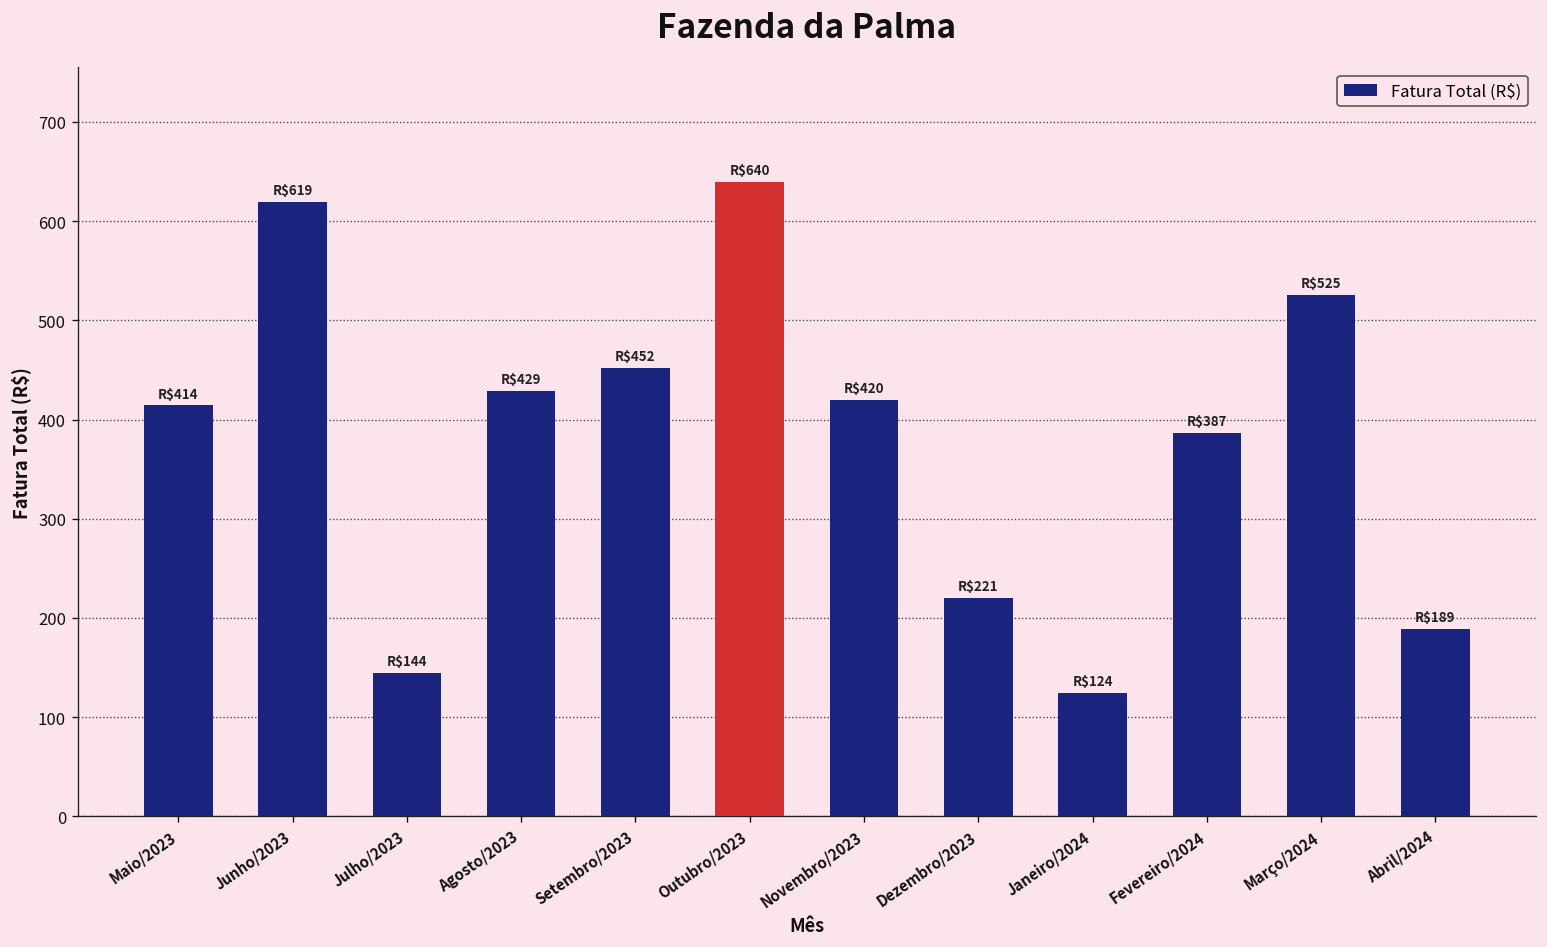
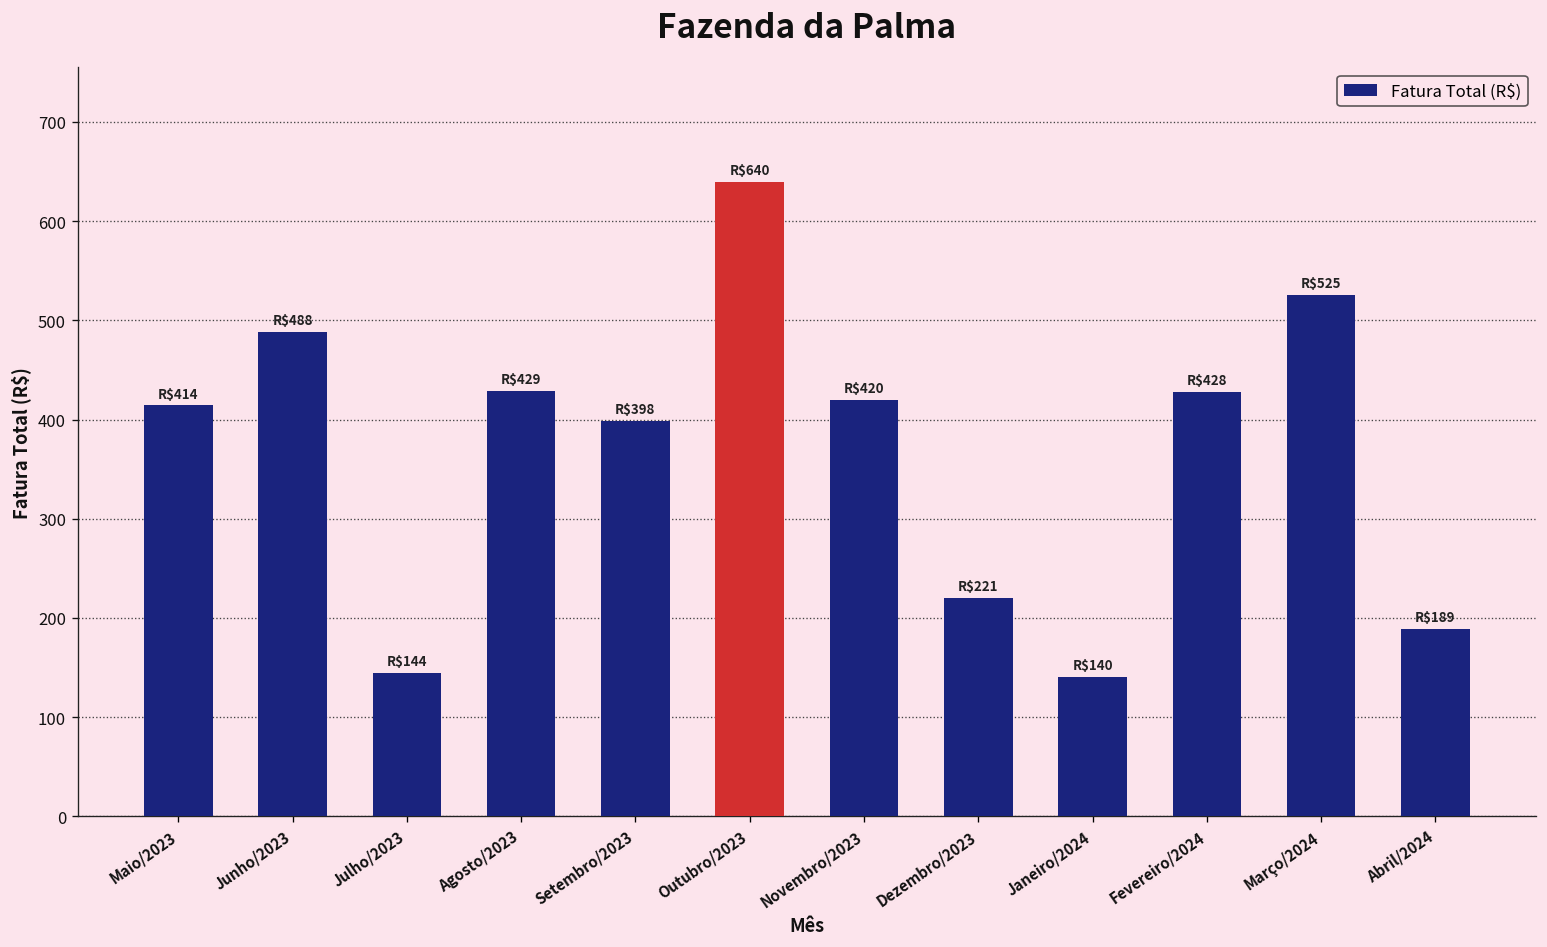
  {
    "Maio/2023": "$414",
-   "Junho/2023": "$619",
+   "Junho/2023": "$488",
    "Julho/2023": "$144",
    "Agosto/2023": "$429",
-   "Setembro/2023": "$452",
+   "Setembro/2023": "$398",
    "Outubro/2023": "$640",
    "Novembro/2023": "$420",
    "Dezembro/2023": "$221",
-   "Janeiro/2024": "$124",
-   "Fevereiro/2024": "$387",
+   "Janeiro/2024": "$140",
+   "Fevereiro/2024": "$428",
    "Março/2024": "$525",
    "Abril/2024": "$189"
  }
